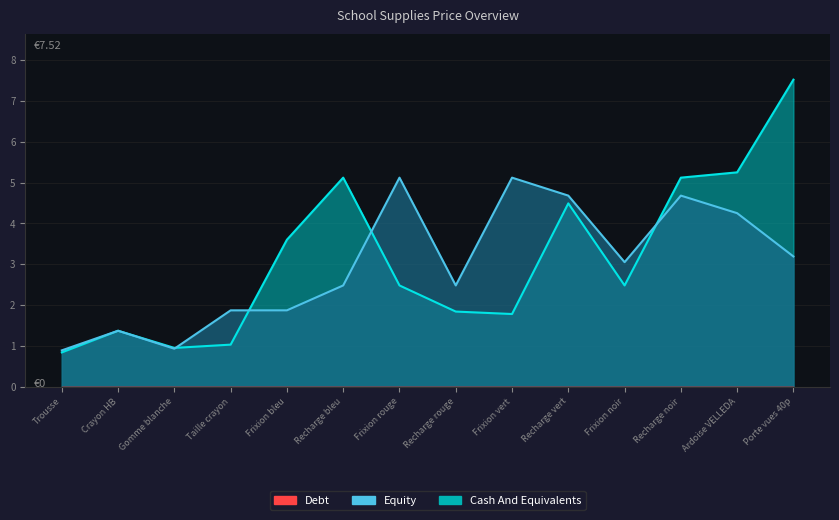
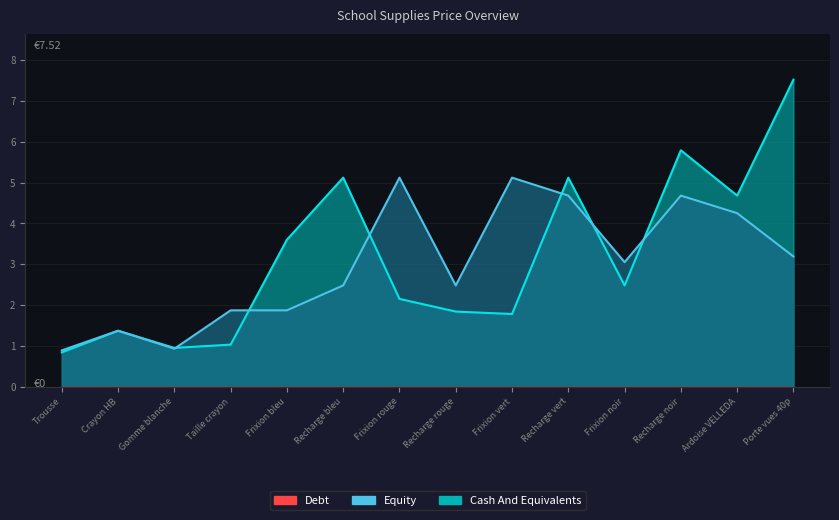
  {
    "Cash And Equivalents": {
      "Taille crayon": 1.0,
      "Frixion bleu": 3.6,
      "Recharge bleu": 5.1,
-     "Frixion rouge": 2.5,
+     "Frixion rouge": 2.2,
      "Recharge rouge": 1.8,
      "Frixion vert": 1.8,
-     "Recharge vert": 4.5,
+     "Recharge vert": 5.1,
      "Frixion noir": 2.5,
-     "Recharge noir": 5.1,
-     "Ardoise VELLEDA": 5.3,
+     "Recharge noir": 5.8,
+     "Ardoise VELLEDA": 4.7,
      "Porte vues 40p": 7.5
    }
  }
